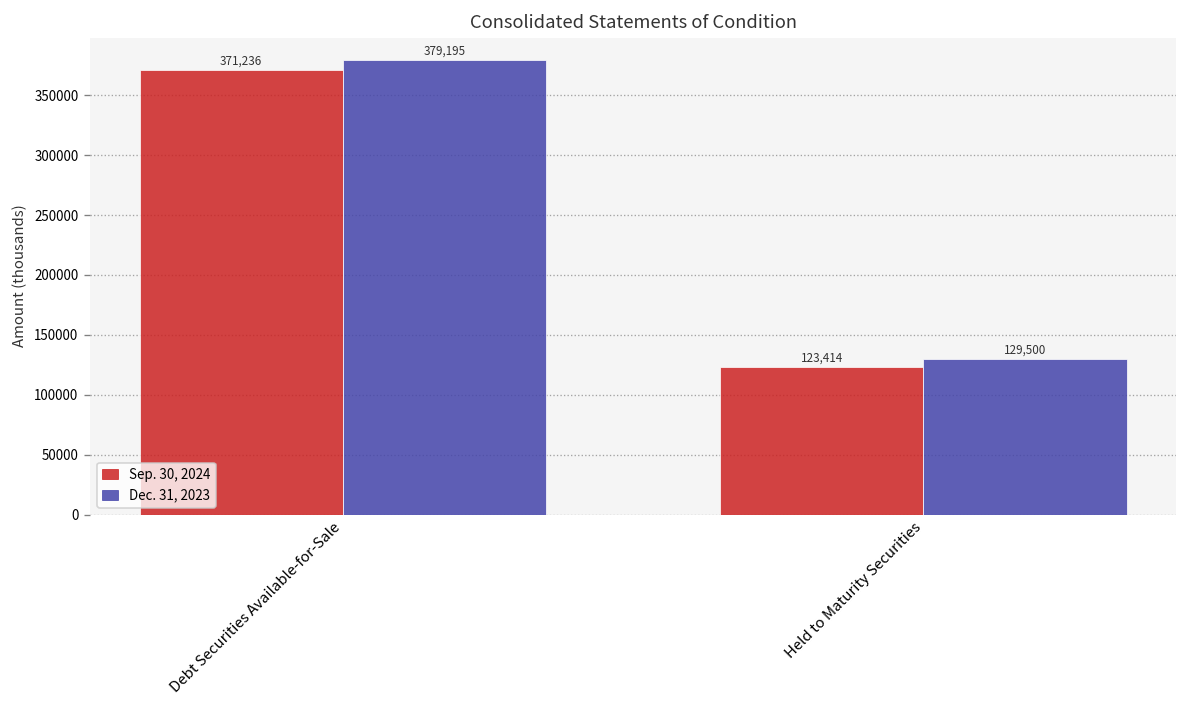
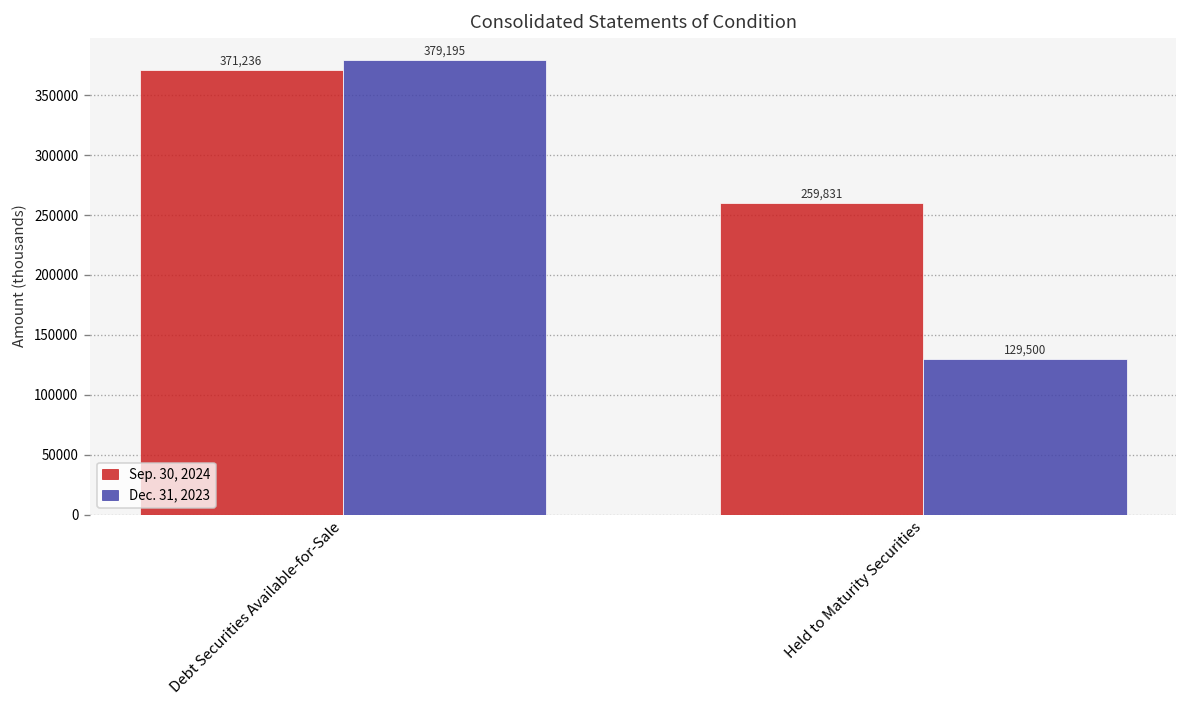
  {
    "Sep. 30, 2024": {
      "Debt Securities Available-for-Sale": "371,236",
-     "Held to Maturity Securities": "123,414"
+     "Held to Maturity Securities": "259,831"
    },
    "Dec. 31, 2023": {
      "Debt Securities Available-for-Sale": "379,195",
      "Held to Maturity Securities": "129,500"
    }
  }
